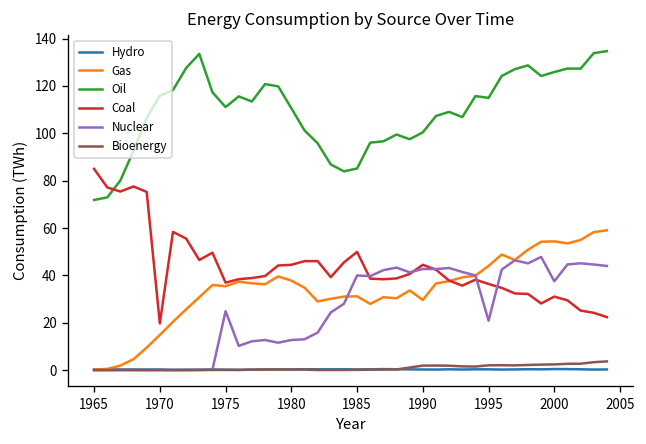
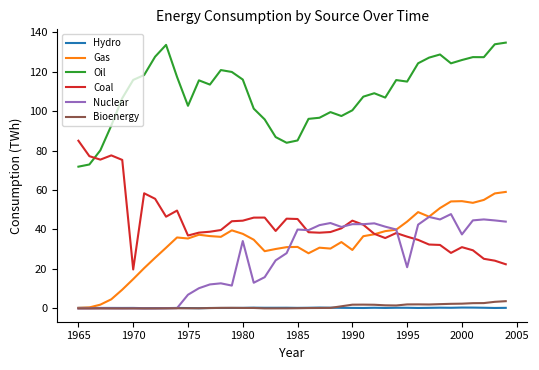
  {
    "Hydro": {
      "1990": 0,
      "1995": 0,
      "2000": 0
    },
    "Gas": {
      "1970": 15,
      "1975": 35,
      "1980": 38,
      "1985": 31,
      "1990": 30,
      "1995": 44,
      "2000": 54
    },
    "Oil": {
      "1965": 72,
-     "1975": 111,
-     "1980": 111,
+     "1975": 103,
+     "1980": 116,
      "1985": 85,
      "1990": 100,
      "1995": 115,
      "2000": 126
    },
    "Coal": {
      "1965": 85,
      "1970": 20,
      "1975": 37,
      "1980": 44,
-     "1985": 50,
+     "1985": 45,
      "1990": 44,
      "1995": 36,
      "2000": 31
    },
    "Nuclear": {
-     "1975": 25,
-     "1980": 13,
+     "1975": 7,
+     "1980": 34,
      "1985": 40,
      "1990": 43,
      "1995": 21,
      "2000": 38
    },
    "Bioenergy": {
      "1990": 2,
      "1995": 2,
      "2000": 2
    }
  }
